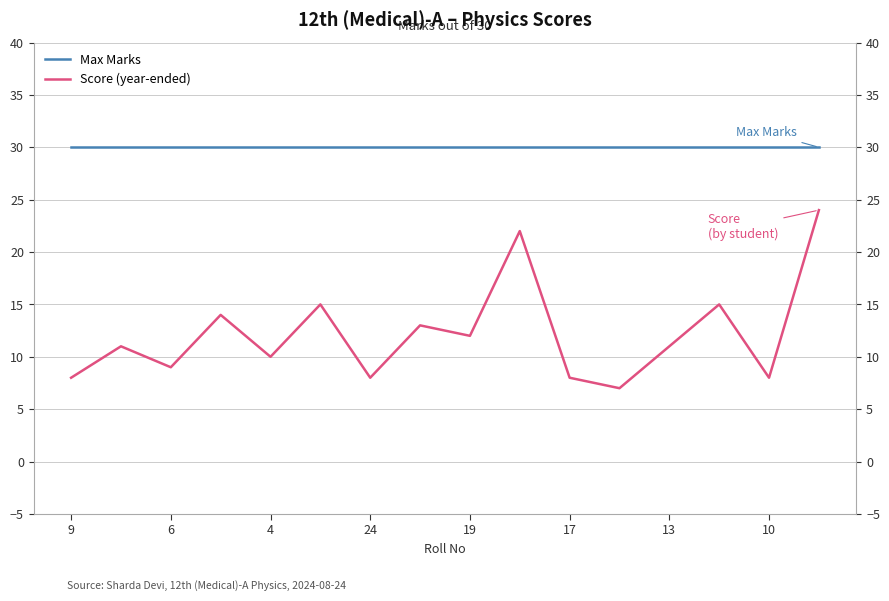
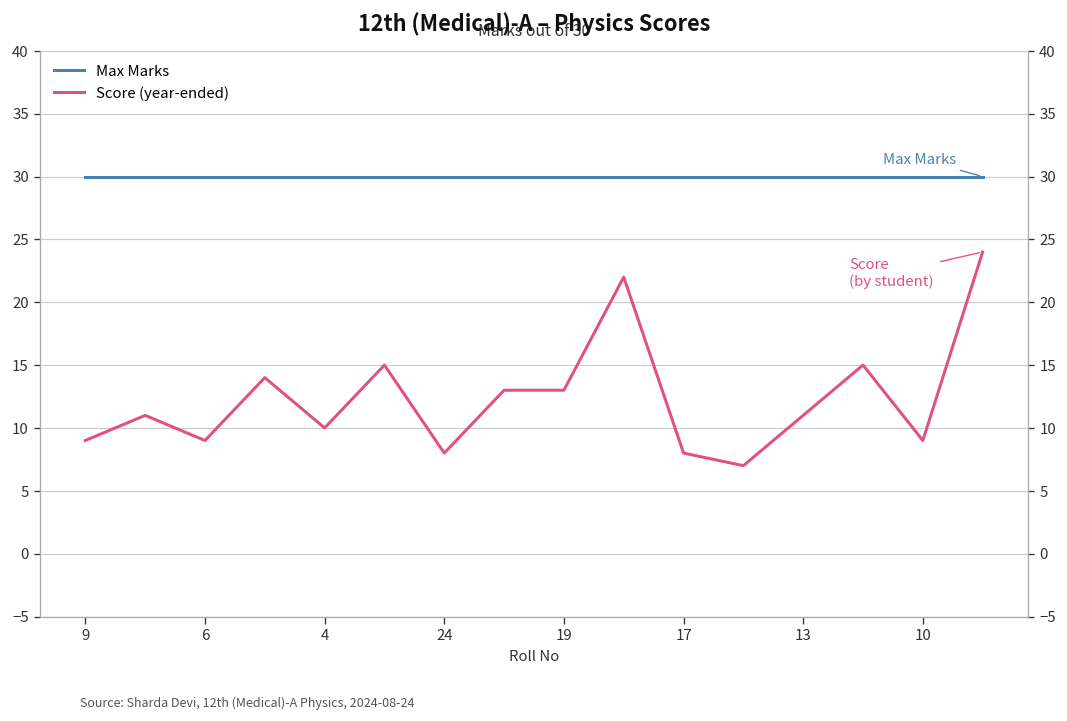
  {
    "Max Marks": {
      "9": 30,
      "6": 30,
      "4": 30,
      "24": 30,
      "19": 30,
      "17": 30,
      "13": 30,
      "10": 30
    },
    "Score (year-ended)": {
-     "9": 8,
+     "9": 9,
      "6": 9,
      "4": 10,
      "24": 8,
-     "19": 12,
+     "19": 13,
      "17": 8,
      "13": 11,
-     "10": 8
+     "10": 9
    }
  }
